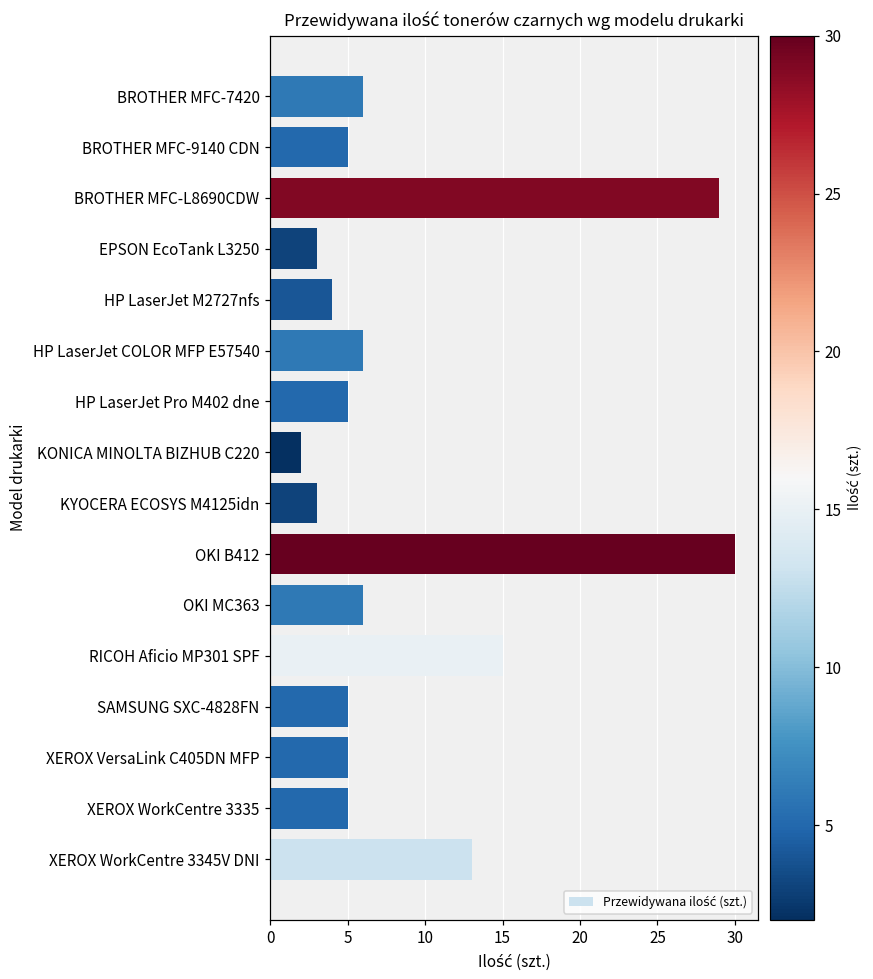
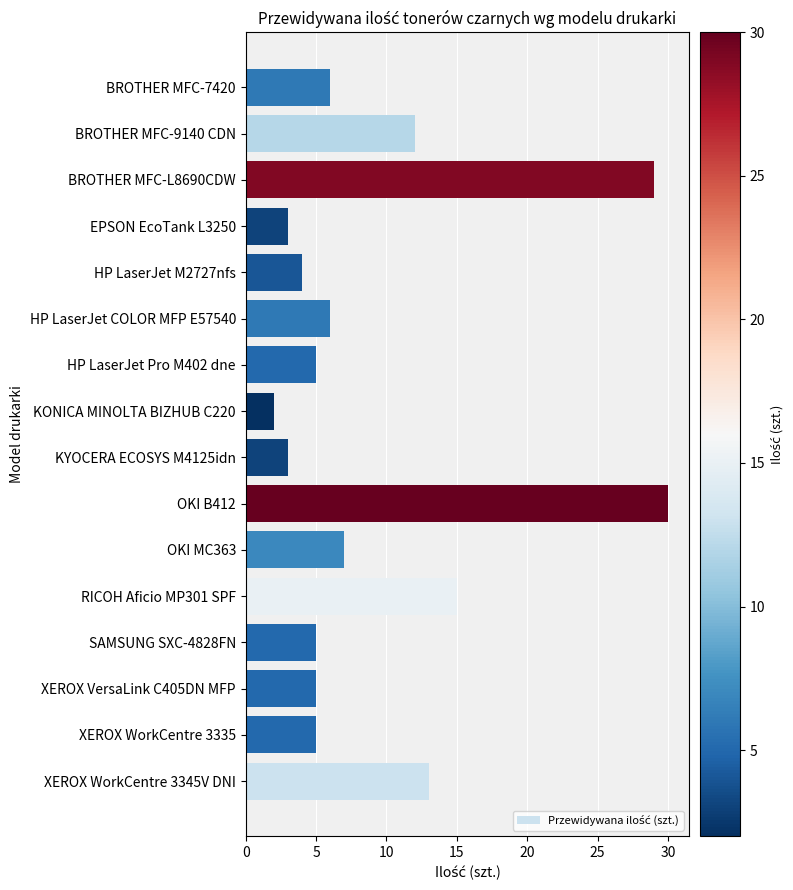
  {
    "BROTHER MFC-7420": 6,
-   "BROTHER MFC-9140 CDN": 5,
+   "BROTHER MFC-9140 CDN": 12,
    "BROTHER MFC-L8690CDW": 29,
    "EPSON EcoTank L3250": 3,
    "HP LaserJet M2727nfs": 4,
    "HP LaserJet COLOR MFP E57540": 6,
    "HP LaserJet Pro M402 dne": 5,
    "KONICA MINOLTA BIZHUB C220": 2,
    "KYOCERA ECOSYS M4125idn": 3,
    "OKI B412": 30,
-   "OKI MC363": 6,
+   "OKI MC363": 7,
    "RICOH Aficio MP301 SPF": 15,
    "SAMSUNG SXC-4828FN": 5,
    "XEROX VersaLink C405DN MFP": 5,
    "XEROX WorkCentre 3335": 5,
    "XEROX WorkCentre 3345V DNI": 13
  }
